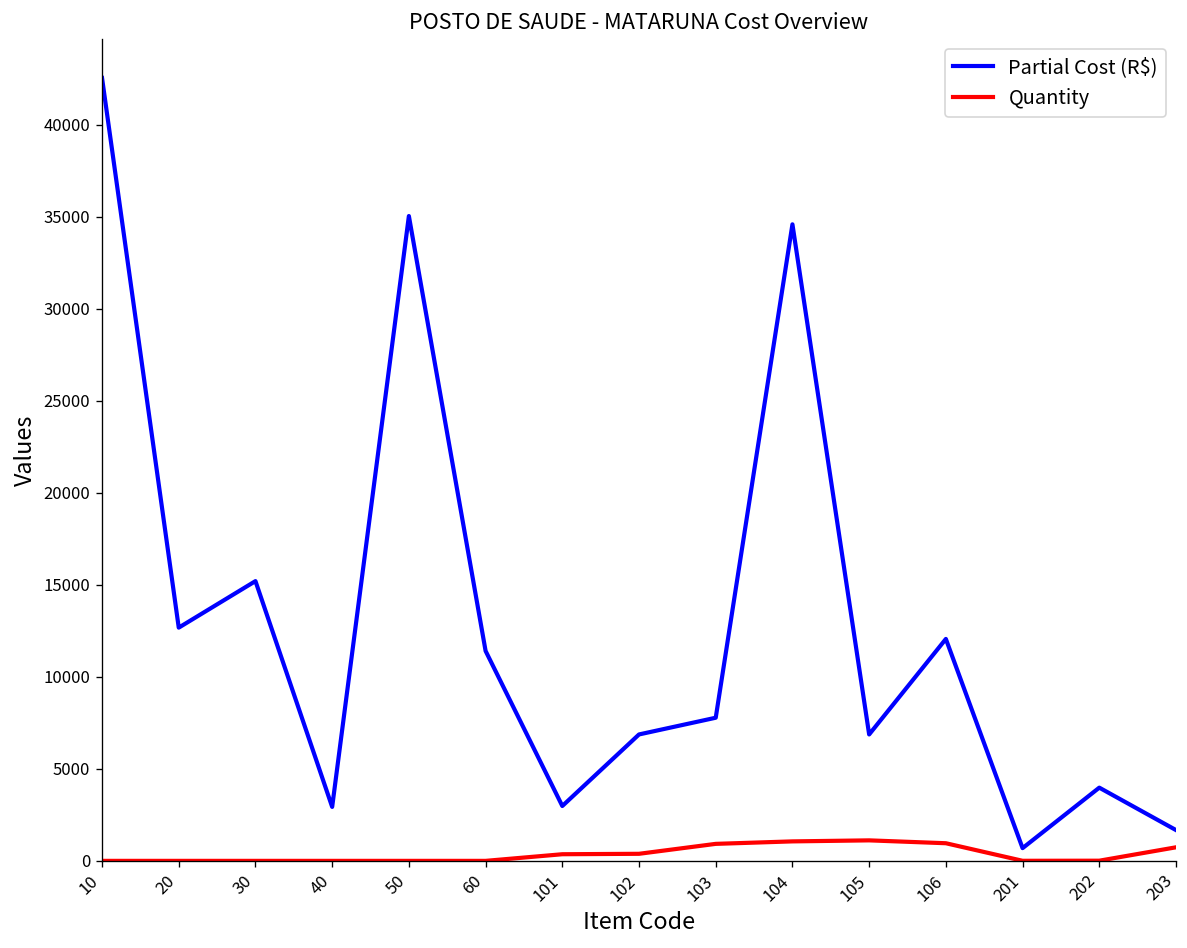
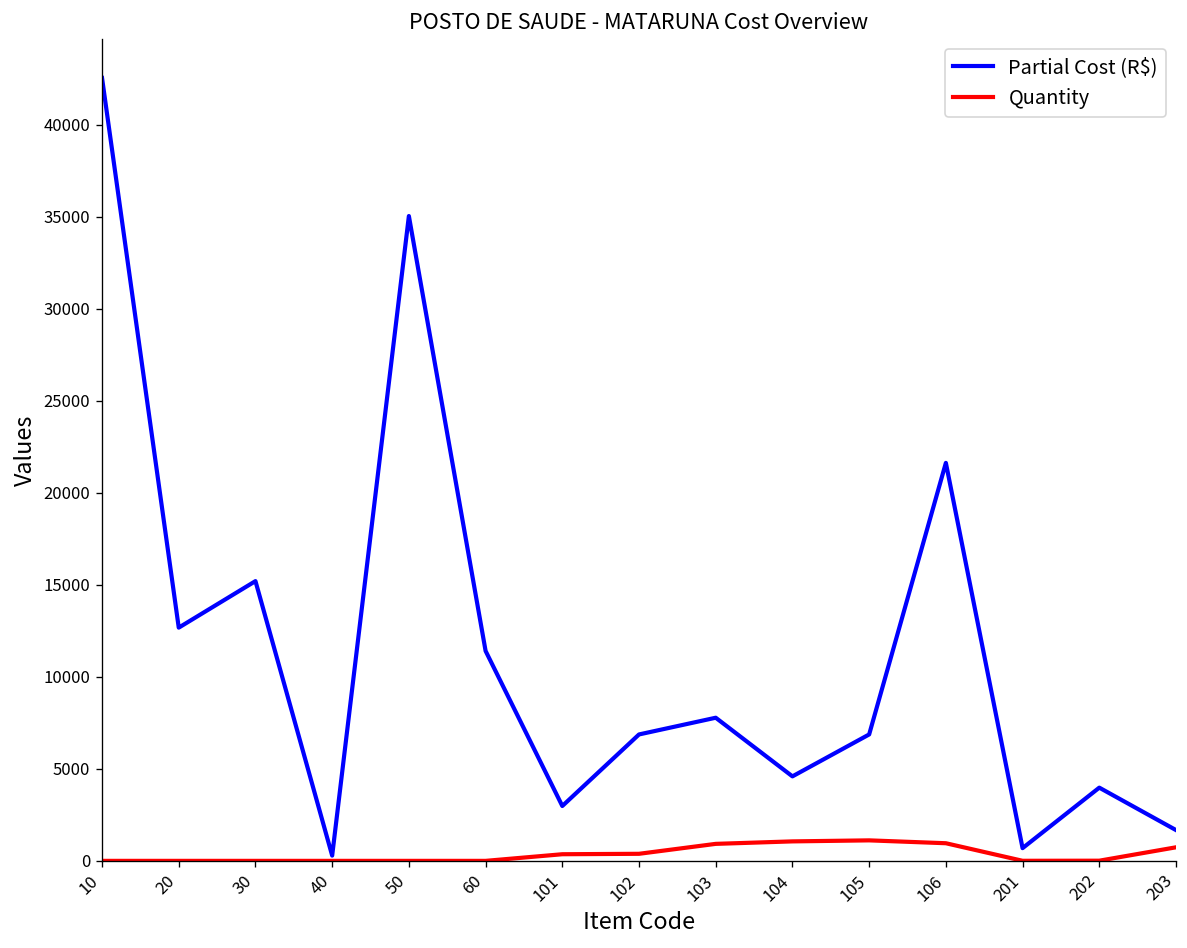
  {
    "Partial Cost (R$)": {
      "10": 42500,
      "20": 12700,
      "30": 15200,
-     "40": 2900,
+     "40": 300,
      "50": 35000,
      "60": 11400,
      "101": 3000,
      "102": 6900,
      "103": 7800,
-     "104": 34600,
+     "104": 4600,
      "105": 6900,
-     "106": 12100,
+     "106": 21600,
      "201": 700,
      "202": 4000,
      "203": 1700
    },
    "Quantity": {
      "10": 0,
      "20": 0,
      "30": 0,
      "40": 0,
      "50": 0,
      "60": 0,
      "101": 400,
      "102": 400,
      "103": 900,
      "104": 1100,
      "105": 1100,
      "106": 1000,
      "201": 0,
      "202": 0,
      "203": 700
    }
  }
